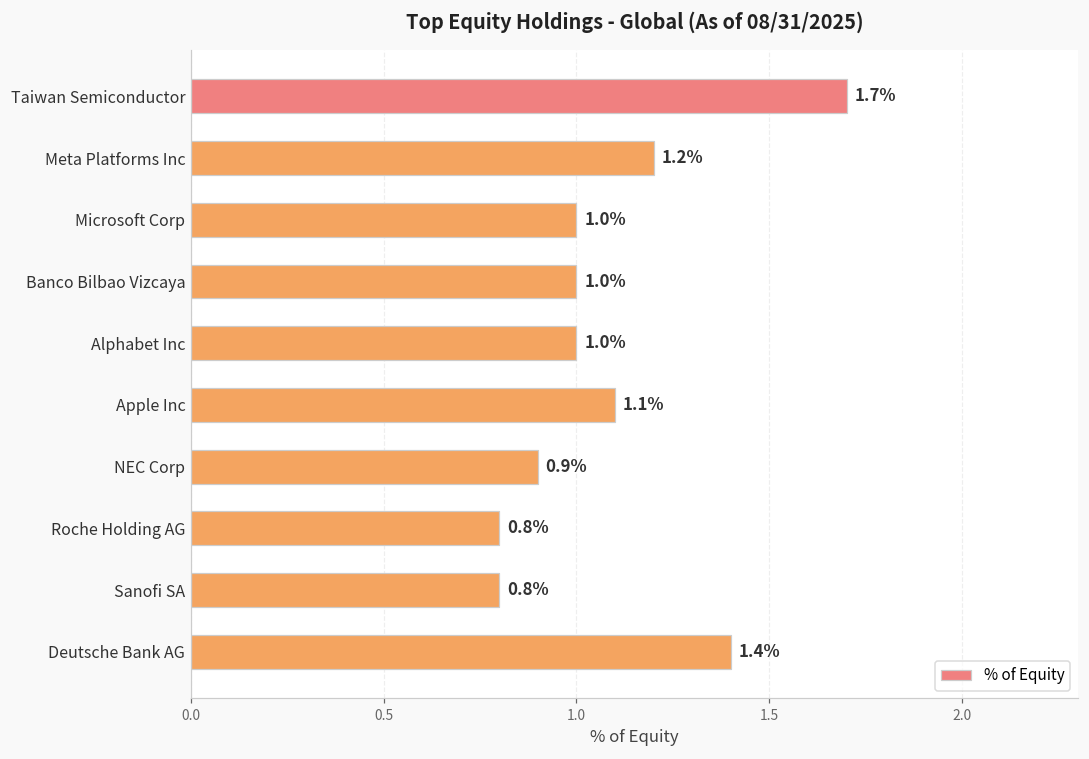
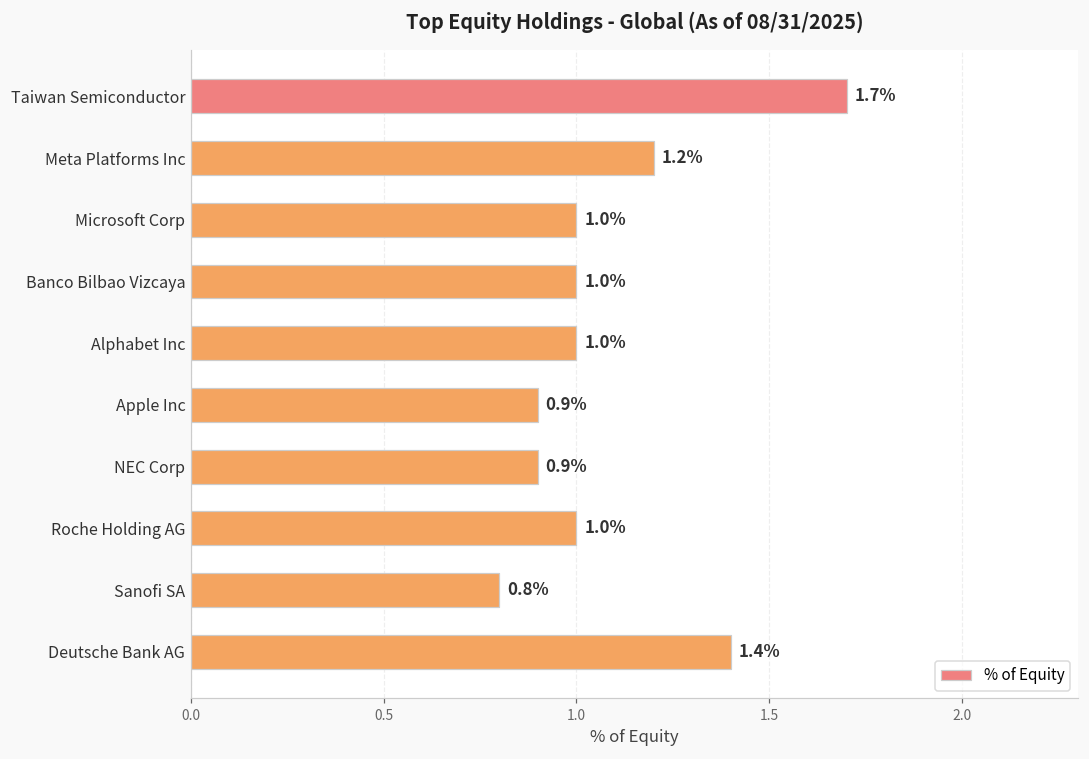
  {
    "Taiwan Semiconductor": "1.7%",
    "Meta Platforms Inc": "1.2%",
    "Microsoft Corp": "1.0%",
    "Banco Bilbao Vizcaya": "1.0%",
    "Alphabet Inc": "1.0%",
-   "Apple Inc": "1.1%",
+   "Apple Inc": "0.9%",
    "NEC Corp": "0.9%",
-   "Roche Holding AG": "0.8%",
+   "Roche Holding AG": "1.0%",
    "Sanofi SA": "0.8%",
    "Deutsche Bank AG": "1.4%"
  }
